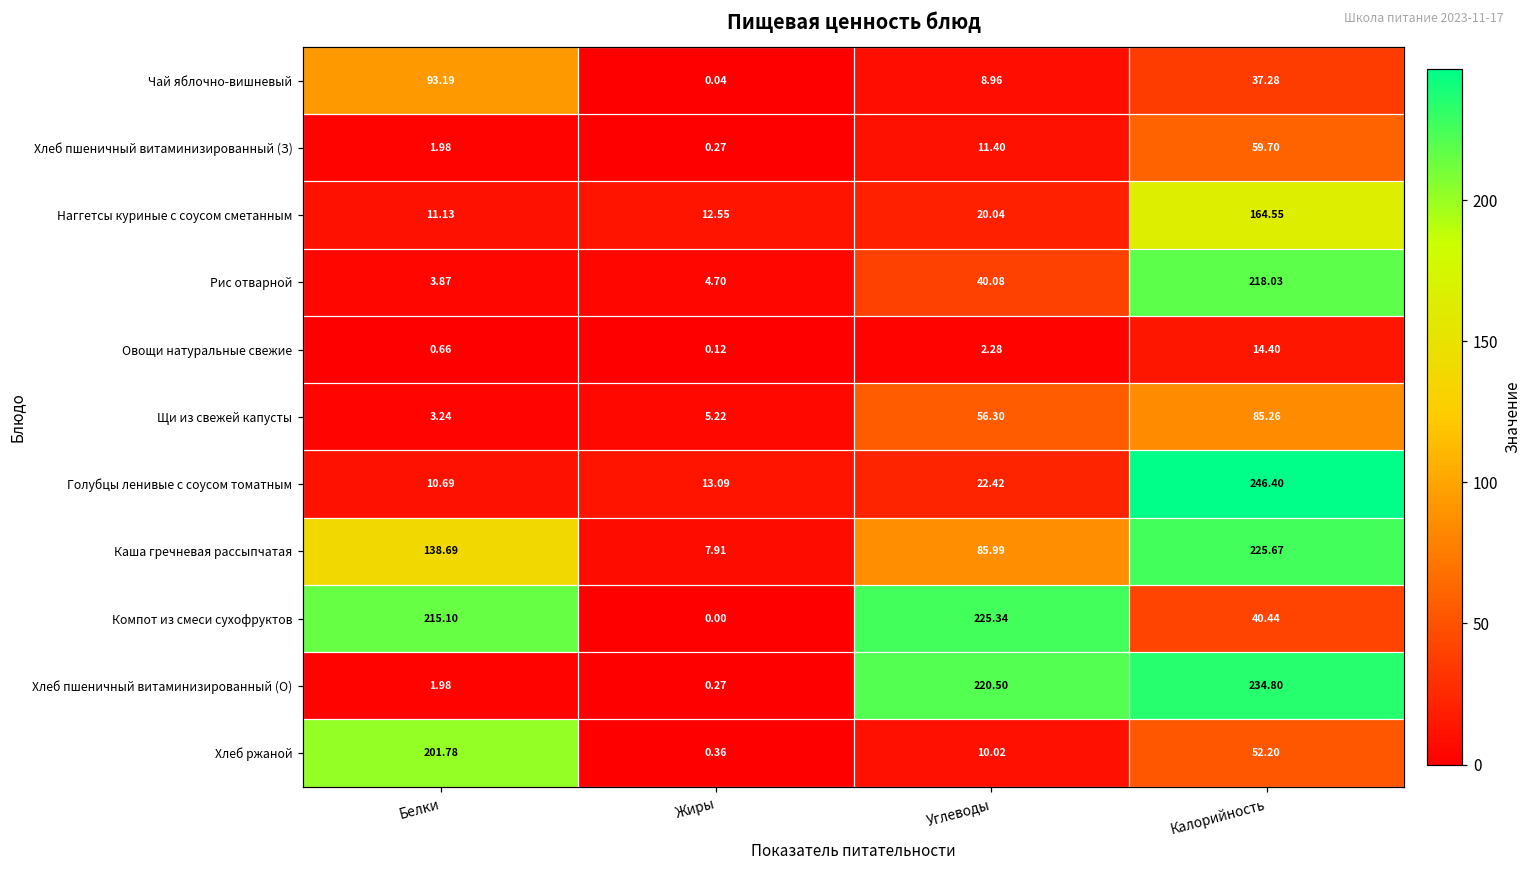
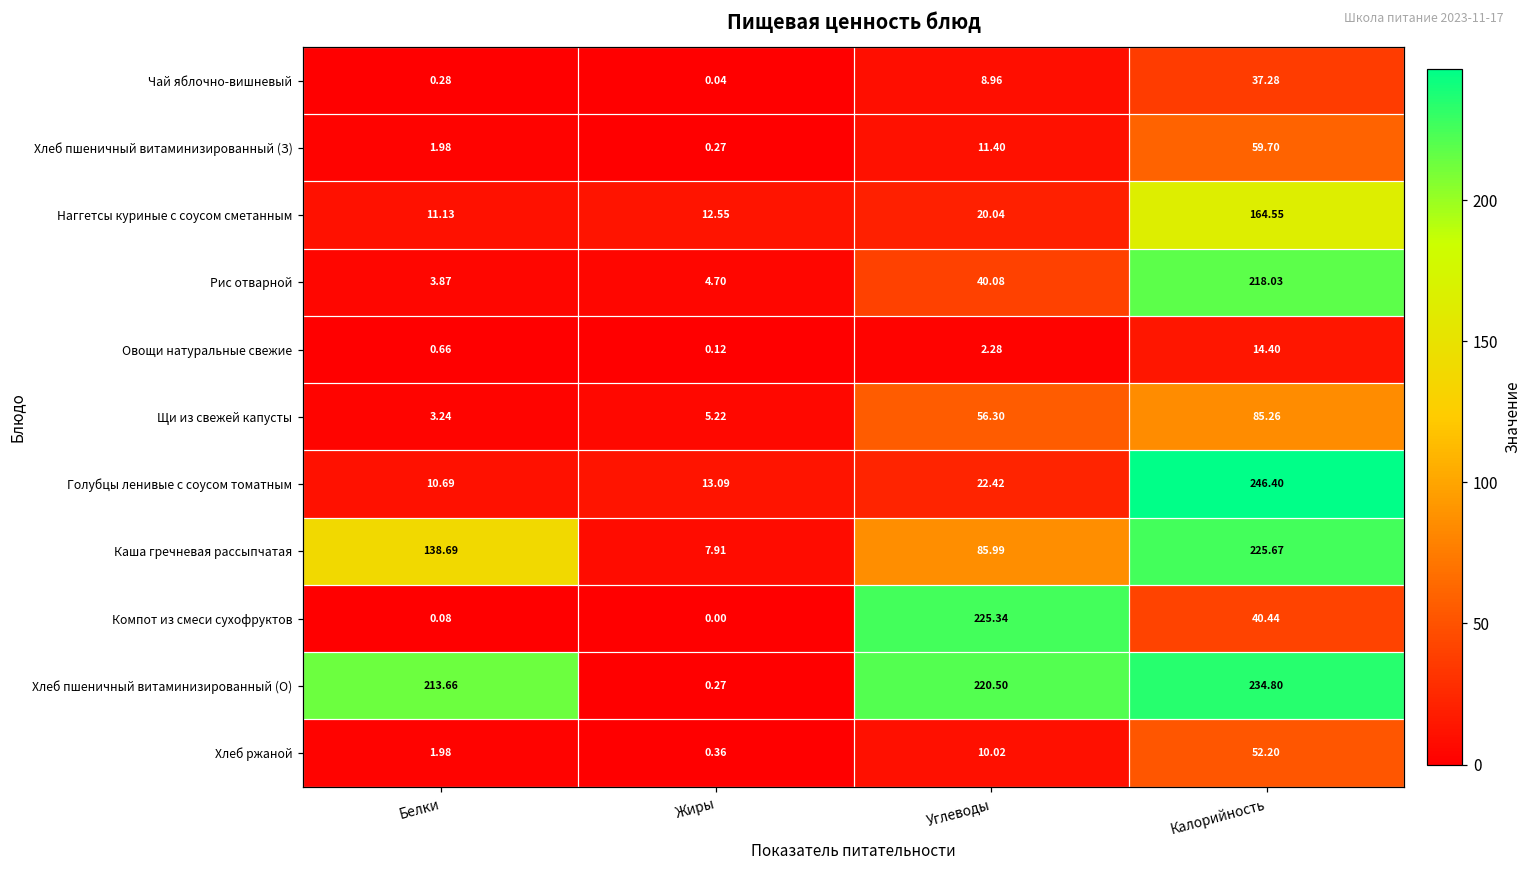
  {
    "Чай яблочно-вишневый": {
-     "Белки": 93.19,
+     "Белки": 0.28,
      "Жиры": 0.04,
      "Углеводы": 8.96,
      "Калорийность": 37.28
    },
    "Хлеб пшеничный витаминизированный (З)": {
      "Белки": 1.98,
      "Жиры": 0.27,
      "Углеводы": 11.40,
      "Калорийность": 59.70
    },
    "Наггетсы куриные с соусом сметанным": {
      "Белки": 11.13,
      "Жиры": 12.55,
      "Углеводы": 20.04,
      "Калорийность": 164.55
    },
    "Рис отварной": {
      "Белки": 3.87,
      "Жиры": 4.70,
      "Углеводы": 40.08,
      "Калорийность": 218.03
    },
    "Овощи натуральные свежие": {
      "Белки": 0.66,
      "Жиры": 0.12,
      "Углеводы": 2.28,
      "Калорийность": 14.40
    },
    "Щи из свежей капусты": {
      "Белки": 3.24,
      "Жиры": 5.22,
      "Углеводы": 56.30,
      "Калорийность": 85.26
    },
    "Голубцы ленивые с соусом томатным": {
      "Белки": 10.69,
      "Жиры": 13.09,
      "Углеводы": 22.42,
      "Калорийность": 246.40
    },
    "Каша гречневая рассыпчатая": {
      "Белки": 138.69,
      "Жиры": 7.91,
      "Углеводы": 85.99,
      "Калорийность": 225.67
    },
    "Компот из смеси сухофруктов": {
-     "Белки": 215.10,
+     "Белки": 0.08,
      "Жиры": 0.00,
      "Углеводы": 225.34,
      "Калорийность": 40.44
    },
    "Хлеб пшеничный витаминизированный (О)": {
-     "Белки": 1.98,
+     "Белки": 213.66,
      "Жиры": 0.27,
      "Углеводы": 220.50,
      "Калорийность": 234.80
    },
    "Хлеб ржаной": {
-     "Белки": 201.78,
+     "Белки": 1.98,
      "Жиры": 0.36,
      "Углеводы": 10.02,
      "Калорийность": 52.20
    }
  }
